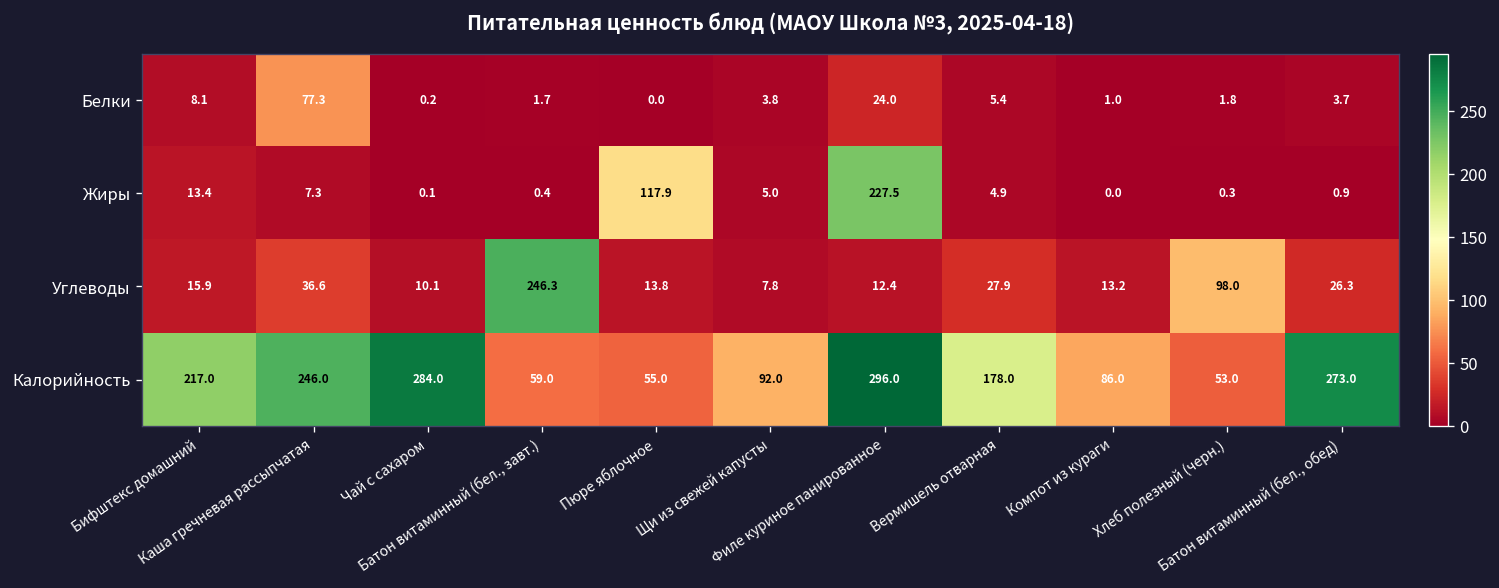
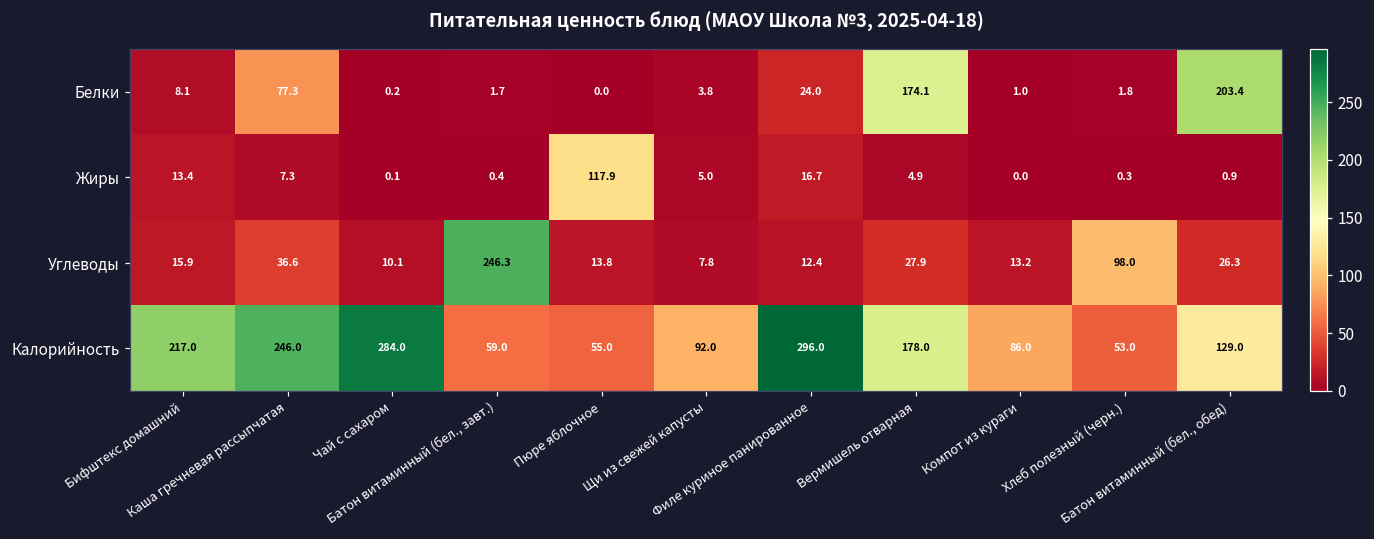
  {
    "Белки": {
      "Бифштекс домашний": 8.1,
      "Каша гречневая рассыпчатая": 77.3,
      "Чай с сахаром": 0.2,
      "Батон витаминный (бел., завт.)": 1.7,
      "Пюре яблочное": 0.0,
      "Щи из свежей капусты": 3.8,
      "Филе куриное панированное": 24.0,
-     "Вермишель отварная": 5.4,
+     "Вермишель отварная": 174.1,
      "Компот из кураги": 1.0,
      "Хлеб полезный (черн.)": 1.8,
-     "Батон витаминный (бел., обед)": 3.7
+     "Батон витаминный (бел., обед)": 203.4
    },
    "Жиры": {
      "Бифштекс домашний": 13.4,
      "Каша гречневая рассыпчатая": 7.3,
      "Чай с сахаром": 0.1,
      "Батон витаминный (бел., завт.)": 0.4,
      "Пюре яблочное": 117.9,
      "Щи из свежей капусты": 5.0,
-     "Филе куриное панированное": 227.5,
+     "Филе куриное панированное": 16.7,
      "Вермишель отварная": 4.9,
      "Компот из кураги": 0.0,
      "Хлеб полезный (черн.)": 0.3,
      "Батон витаминный (бел., обед)": 0.9
    },
    "Углеводы": {
      "Бифштекс домашний": 15.9,
      "Каша гречневая рассыпчатая": 36.6,
      "Чай с сахаром": 10.1,
      "Батон витаминный (бел., завт.)": 246.3,
      "Пюре яблочное": 13.8,
      "Щи из свежей капусты": 7.8,
      "Филе куриное панированное": 12.4,
      "Вермишель отварная": 27.9,
      "Компот из кураги": 13.2,
      "Хлеб полезный (черн.)": 98.0,
      "Батон витаминный (бел., обед)": 26.3
    },
    "Калорийность": {
      "Бифштекс домашний": 217.0,
      "Каша гречневая рассыпчатая": 246.0,
      "Чай с сахаром": 284.0,
      "Батон витаминный (бел., завт.)": 59.0,
      "Пюре яблочное": 55.0,
      "Щи из свежей капусты": 92.0,
      "Филе куриное панированное": 296.0,
      "Вермишель отварная": 178.0,
      "Компот из кураги": 86.0,
      "Хлеб полезный (черн.)": 53.0,
-     "Батон витаминный (бел., обед)": 273.0
+     "Батон витаминный (бел., обед)": 129.0
    }
  }
